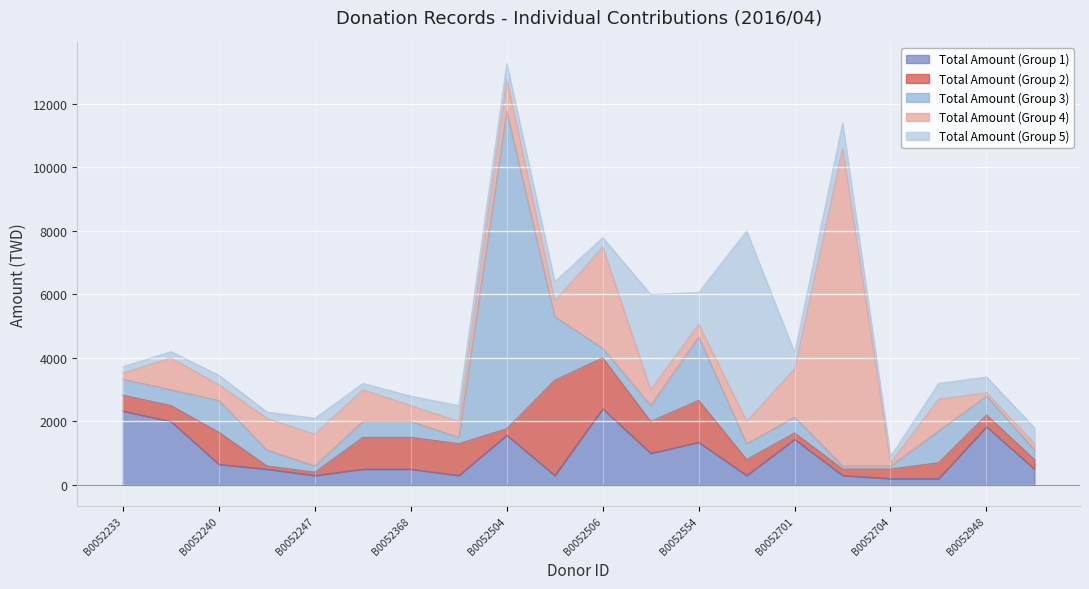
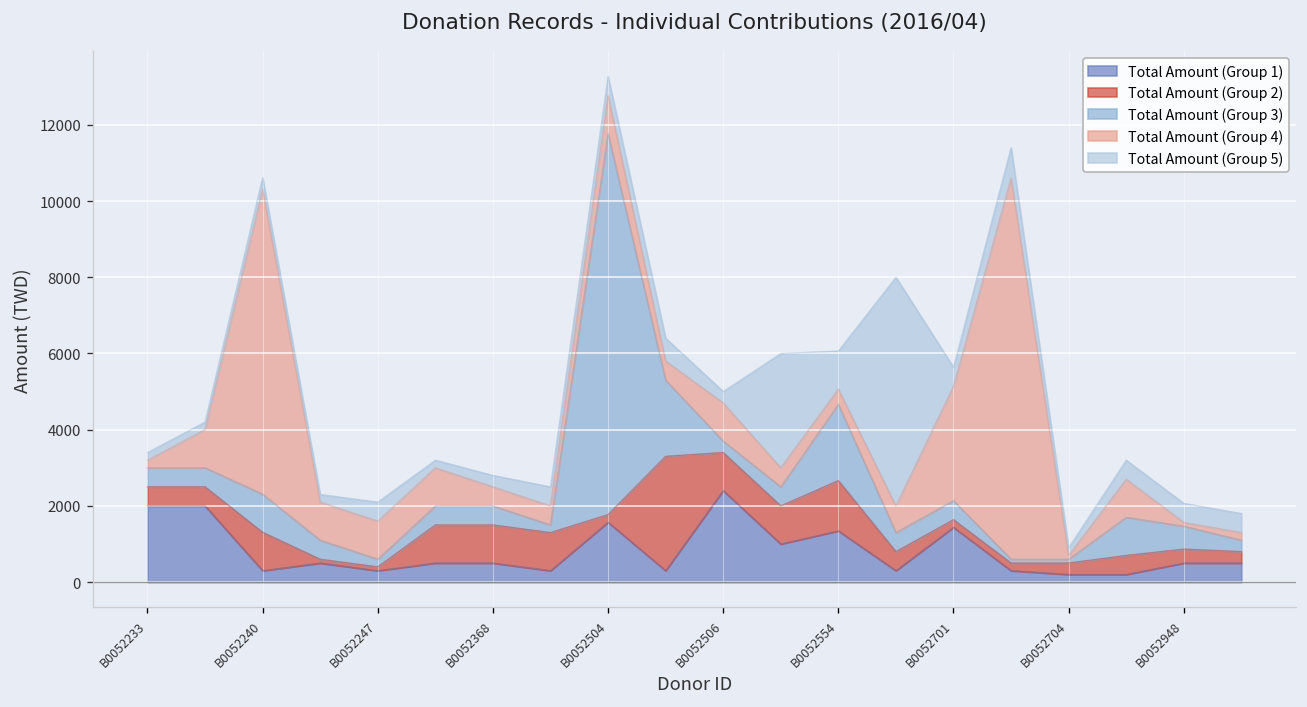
  {
    "Total Amount (Group 1)": {
-     "B0052233": 2300,
-     "B0052240": 700,
+     "B0052233": 2000,
+     "B0052240": 300,
      "B0052247": 300,
      "B0052368": 500,
      "B0052504": 1600,
      "B0052506": 2400,
      "B0052554": 1300,
      "B0052701": 1400,
      "B0052704": 200,
-     "B0052948": 1800
+     "B0052948": 500
    },
    "Total Amount (Group 2)": {
      "B0052233": 500,
      "B0052240": 1000,
      "B0052247": 100,
      "B0052368": 1000,
      "B0052504": 200,
-     "B0052506": 1600,
+     "B0052506": 1000,
      "B0052554": 1300,
      "B0052701": 200,
      "B0052704": 300,
      "B0052948": 400
    },
    "Total Amount (Group 4)": {
      "B0052233": 200,
-     "B0052240": 500,
+     "B0052240": 8000,
      "B0052247": 1000,
      "B0052368": 500,
      "B0052504": 1000,
-     "B0052506": 3200,
+     "B0052506": 1000,
      "B0052554": 400,
-     "B0052701": 1500,
+     "B0052701": 3000,
      "B0052704": 100,
      "B0052948": 100
    }
  }
